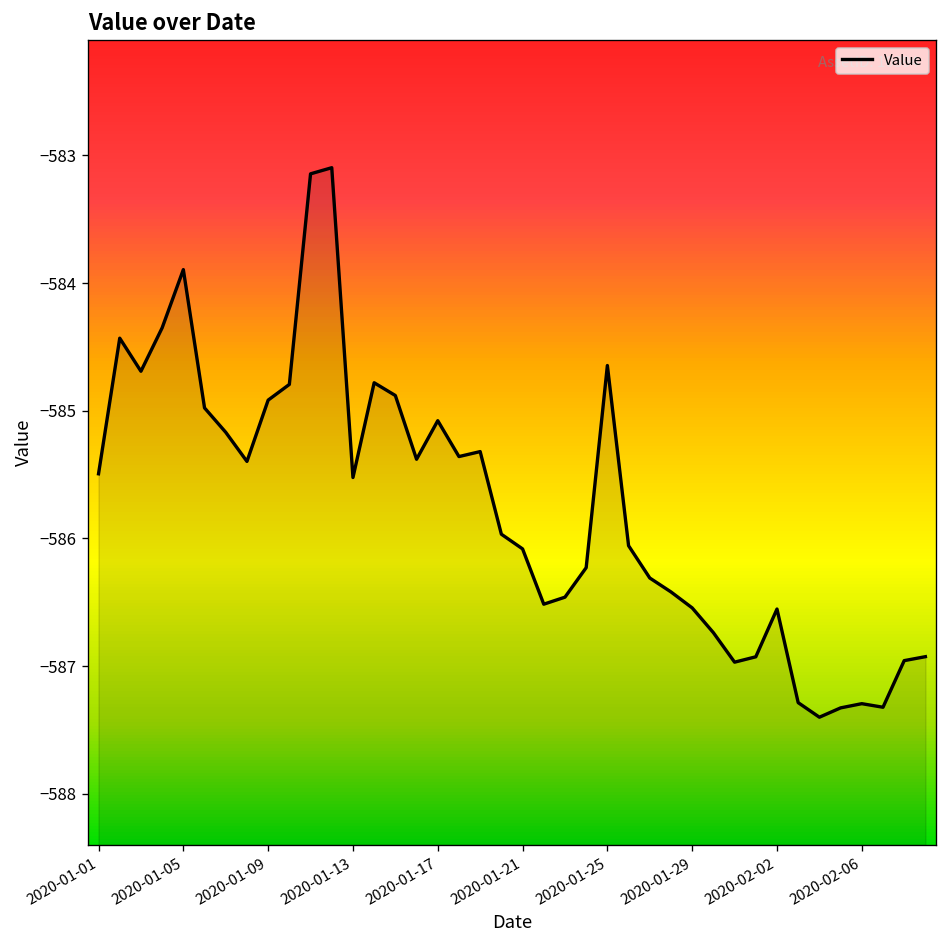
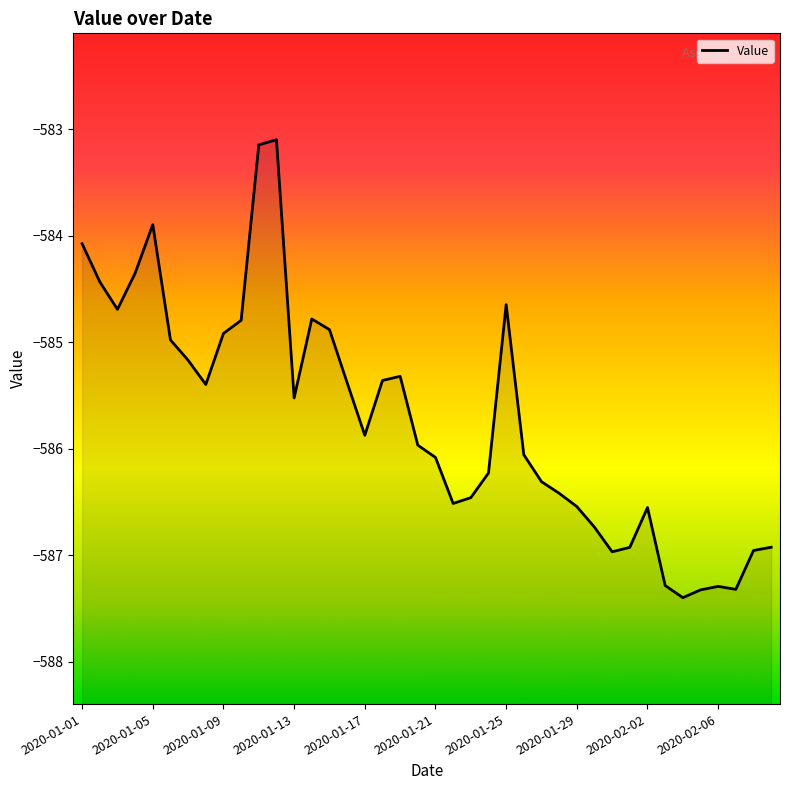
  {
-   "2020-01-01": -585.49,
+   "2020-01-01": -584.07,
    "2020-01-05": -583.90,
    "2020-01-09": -584.92,
    "2020-01-13": -585.52,
-   "2020-01-17": -585.08,
+   "2020-01-17": -585.87,
    "2020-01-21": -586.08,
    "2020-01-25": -584.65,
    "2020-01-29": -586.54,
    "2020-02-02": -586.55,
    "2020-02-06": -587.29
  }
